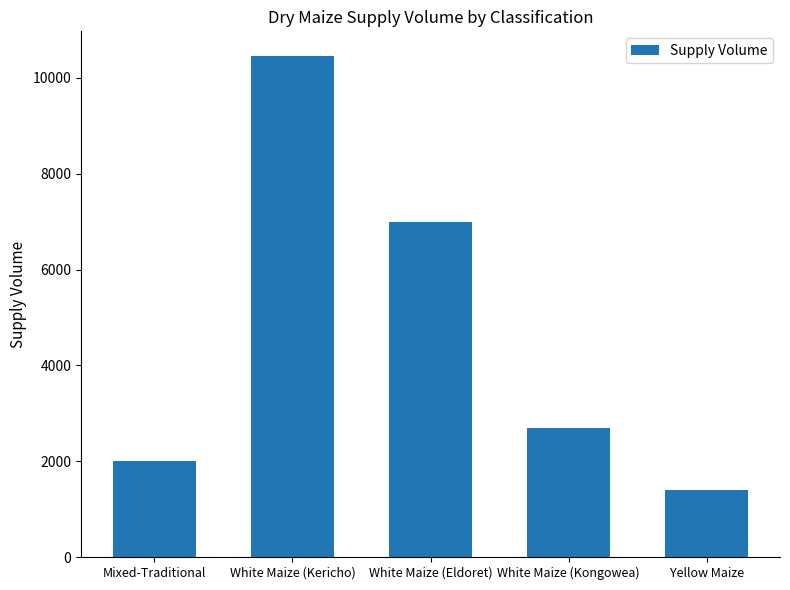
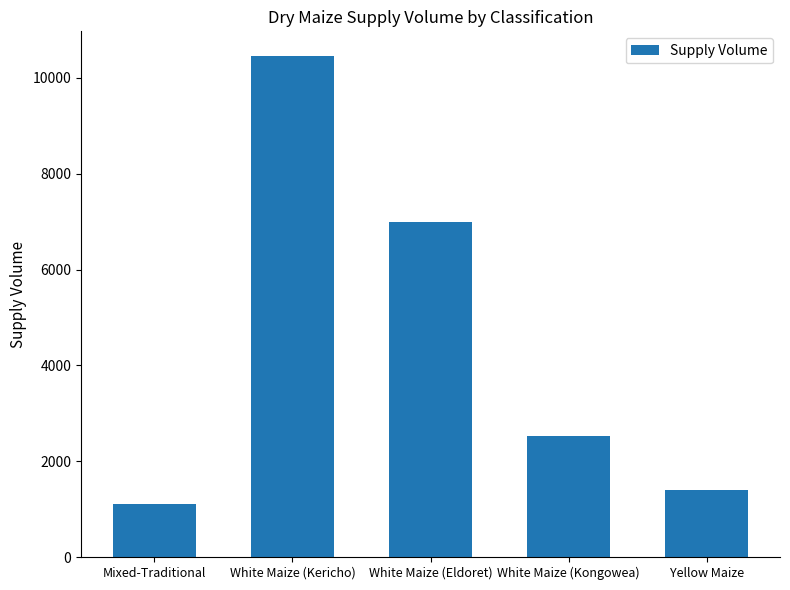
  {
-   "Mixed-Traditional": 2000,
+   "Mixed-Traditional": 1100,
    "White Maize (Kericho)": 10500,
    "White Maize (Eldoret)": 7000,
-   "White Maize (Kongowea)": 2700,
+   "White Maize (Kongowea)": 2500,
    "Yellow Maize": 1400
  }
